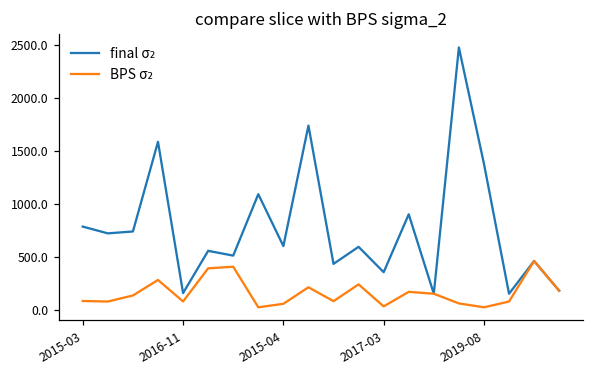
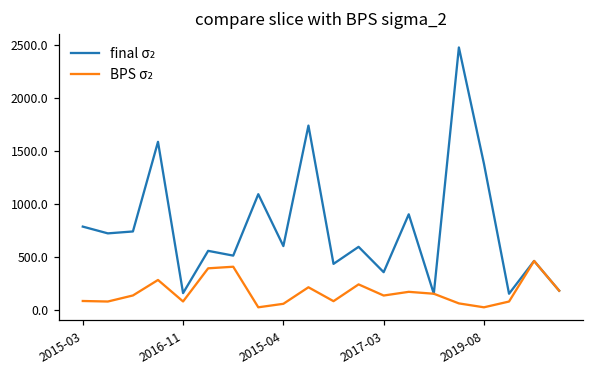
  {
    "final σ₂": {
      "2016-11": 200,
      "2017-03": 400,
      "2019-08": 1400
    },
    "BPS σ₂": {
      "2016-11": 100,
-     "2017-03": 0,
+     "2017-03": 100,
      "2019-08": 0
    }
  }
